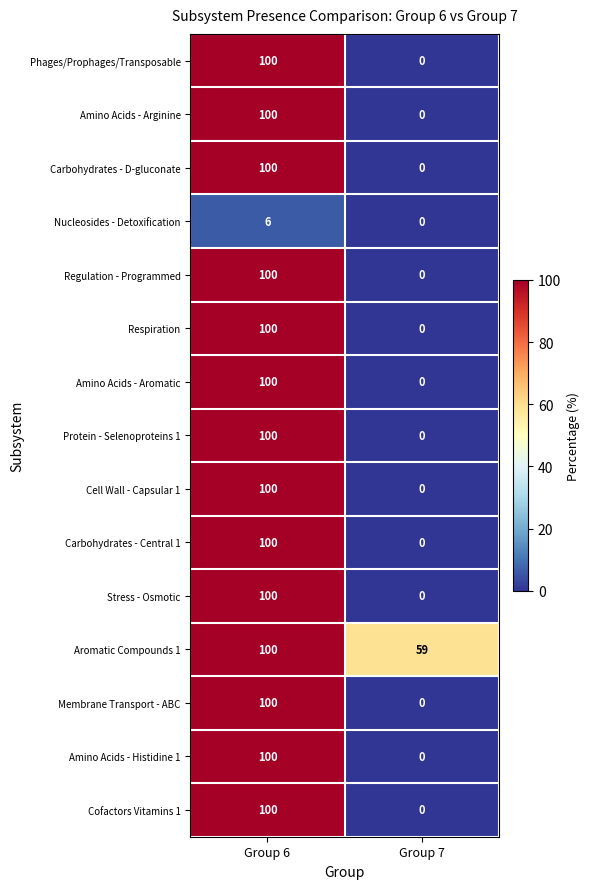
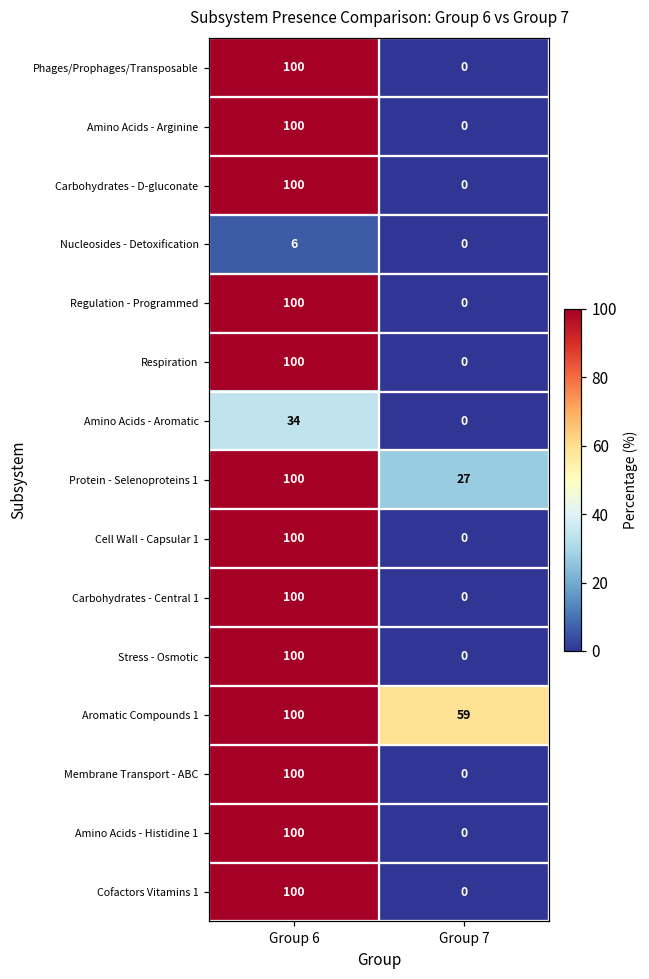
  {
    "Phages/Prophages/Transposable": {
      "Group 6": 100,
      "Group 7": 0
    },
    "Amino Acids - Arginine": {
      "Group 6": 100,
      "Group 7": 0
    },
    "Carbohydrates - D-gluconate": {
      "Group 6": 100,
      "Group 7": 0
    },
    "Nucleosides - Detoxification": {
      "Group 6": 6,
      "Group 7": 0
    },
    "Regulation - Programmed": {
      "Group 6": 100,
      "Group 7": 0
    },
    "Respiration": {
      "Group 6": 100,
      "Group 7": 0
    },
    "Amino Acids - Aromatic": {
-     "Group 6": 100,
+     "Group 6": 34,
      "Group 7": 0
    },
    "Protein - Selenoproteins 1": {
      "Group 6": 100,
-     "Group 7": 0
+     "Group 7": 27
    },
    "Cell Wall - Capsular 1": {
      "Group 6": 100,
      "Group 7": 0
    },
    "Carbohydrates - Central 1": {
      "Group 6": 100,
      "Group 7": 0
    },
    "Stress - Osmotic": {
      "Group 6": 100,
      "Group 7": 0
    },
    "Aromatic Compounds 1": {
      "Group 6": 100,
      "Group 7": 59
    },
    "Membrane Transport - ABC": {
      "Group 6": 100,
      "Group 7": 0
    },
    "Amino Acids - Histidine 1": {
      "Group 6": 100,
      "Group 7": 0
    },
    "Cofactors Vitamins 1": {
      "Group 6": 100,
      "Group 7": 0
    }
  }
